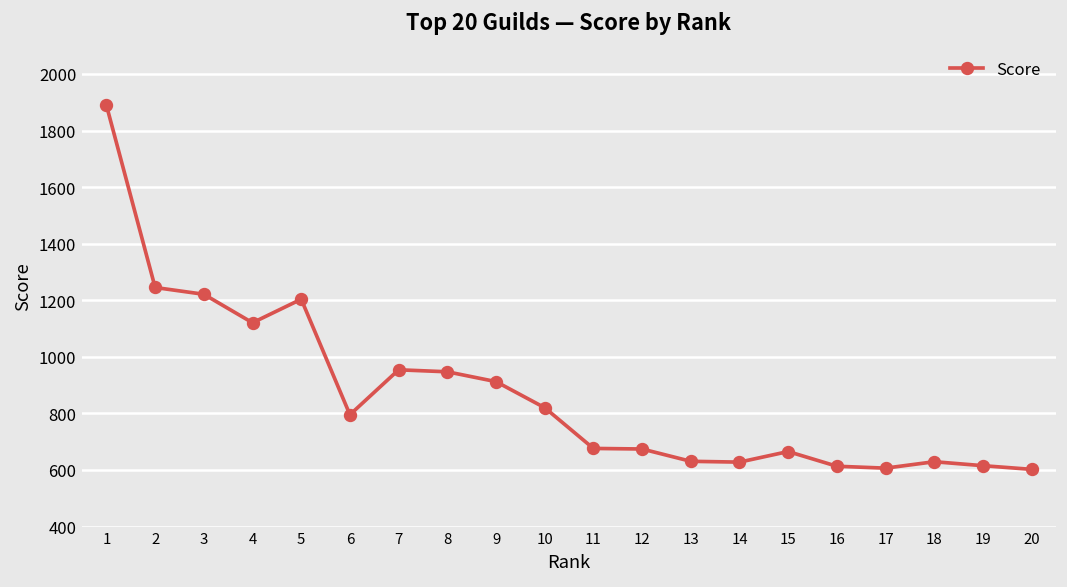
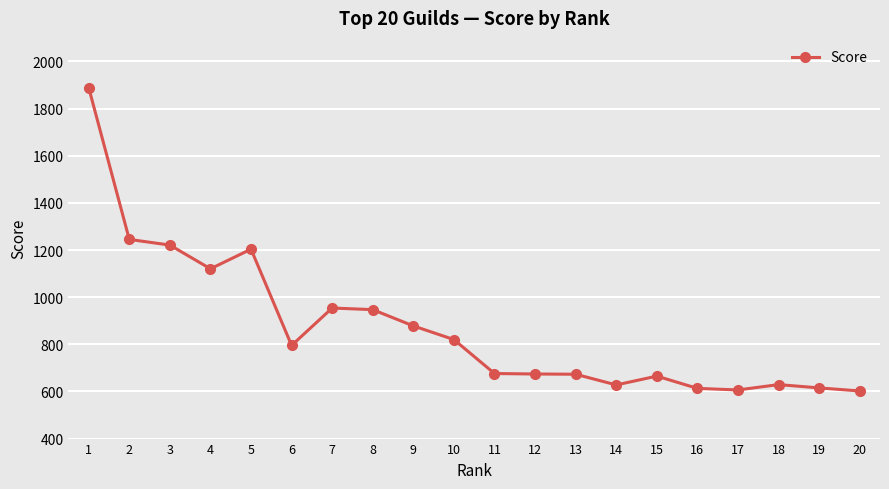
  {
    "1": 1890,
    "2": 1250,
    "3": 1220,
    "4": 1120,
    "5": 1200,
    "6": 800,
    "7": 950,
    "8": 950,
-   "9": 910,
+   "9": 880,
    "10": 820,
    "11": 680,
    "12": 670,
-   "13": 630,
+   "13": 670,
    "14": 630,
    "15": 670,
    "16": 610,
    "17": 610,
    "18": 630,
    "19": 620,
    "20": 600
  }
